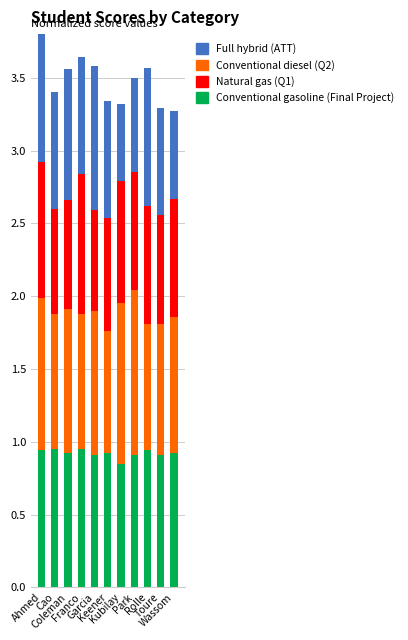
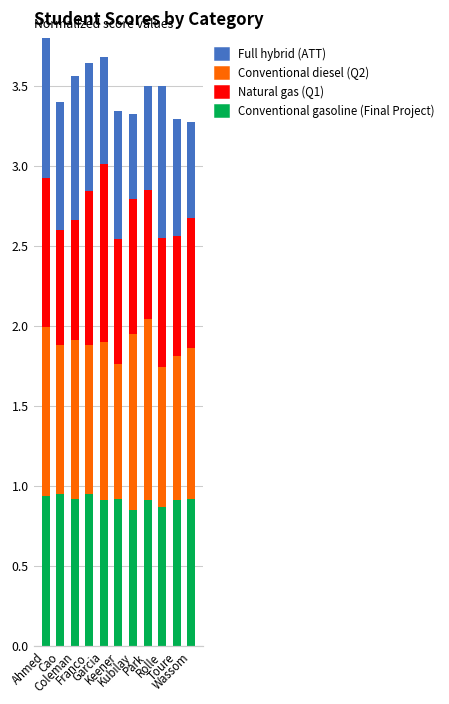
  {
    "Conventional gasoline (Final Project)": {
      "Ahmed": 0.94,
      "Cao": 0.95,
      "Coleman": 0.92,
      "Franco": 0.95,
      "Garcia": 0.91,
      "Keener": 0.92,
      "Kubilay": 0.85,
      "Park": 0.91,
-     "Rolle": 0.94,
+     "Rolle": 0.87,
      "Toure": 0.91,
      "Wassom": 0.92
    },
    "Conventional diesel (Q2)": {
      "Ahmed": 1.05,
      "Cao": 0.93,
      "Coleman": 0.99,
      "Franco": 0.93,
      "Garcia": 0.99,
      "Keener": 0.84,
      "Kubilay": 1.10,
      "Park": 1.13,
      "Rolle": 0.87,
      "Toure": 0.90,
      "Wassom": 0.94
    },
    "Natural gas (Q1)": {
      "Ahmed": 0.93,
      "Cao": 0.72,
      "Coleman": 0.75,
      "Franco": 0.96,
-     "Garcia": 0.69,
+     "Garcia": 1.11,
      "Keener": 0.78,
      "Kubilay": 0.84,
      "Park": 0.81,
      "Rolle": 0.81,
      "Toure": 0.75,
      "Wassom": 0.81
    },
    "Full hybrid (ATT)": {
      "Cao": 0.80,
      "Coleman": 0.90,
      "Franco": 0.80,
-     "Garcia": 0.99,
+     "Garcia": 0.67,
      "Keener": 0.80,
      "Kubilay": 0.53,
      "Park": 0.65,
      "Rolle": 0.95,
      "Toure": 0.73,
      "Wassom": 0.60
    }
  }
